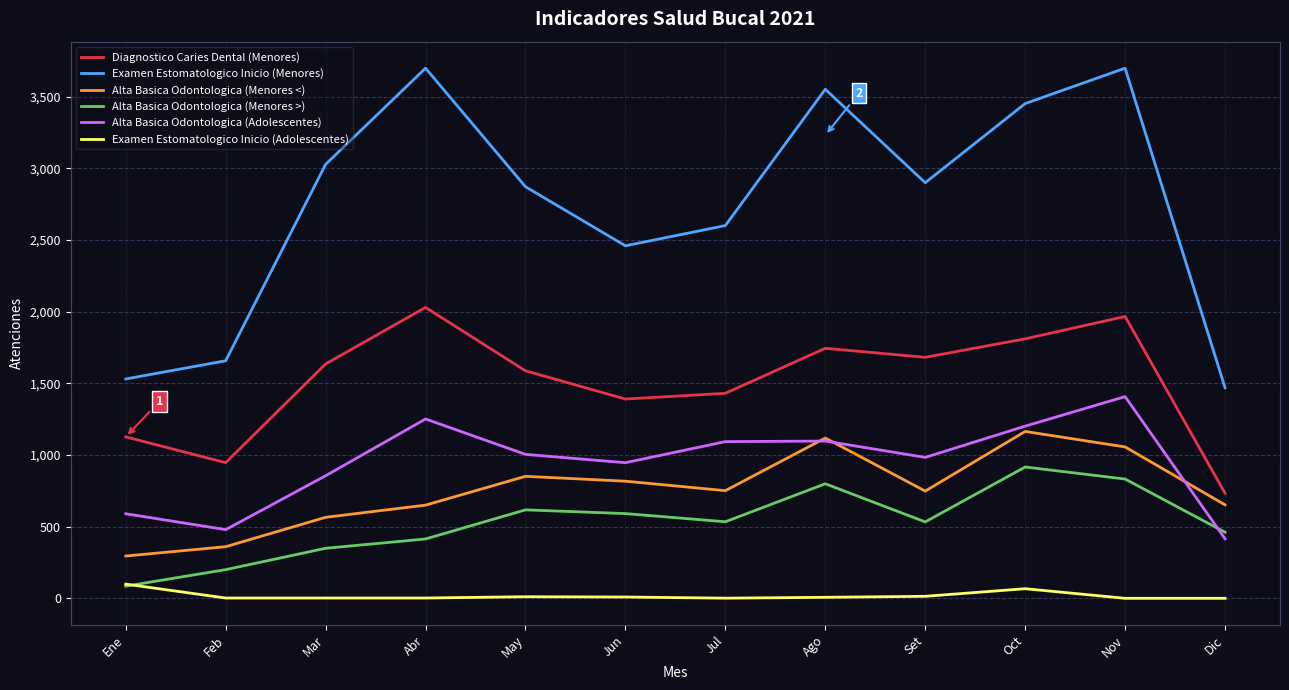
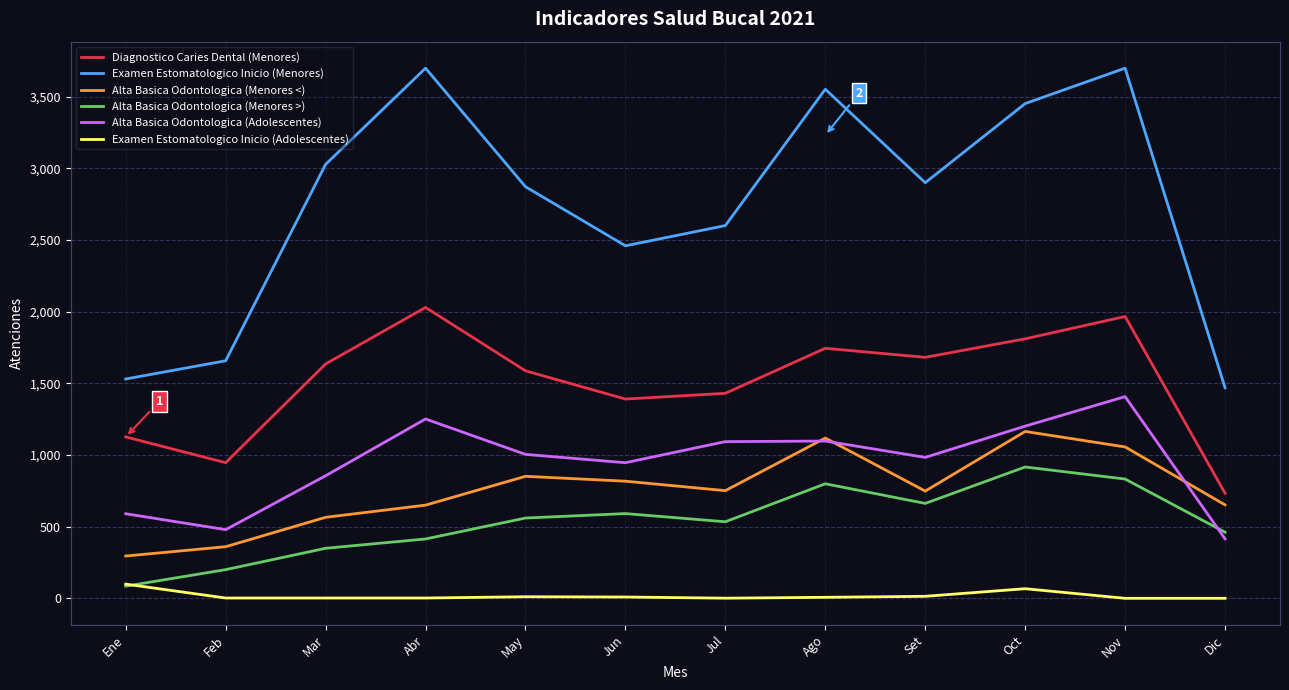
  {
    "Diagnostico Caries Dental (Menores)": {
      "Feb": "950",
      "Mar": "1,640",
      "Abr": "2,030",
      "May": "1,590",
      "Jun": "1,390",
      "Jul": "1,430",
      "Ago": "1,740",
      "Set": "1,680",
      "Oct": "1,810",
      "Nov": "1,970",
      "Dic": "730"
    },
    "Examen Estomatologico Inicio (Menores)": {
      "Ene": "1,530",
      "Feb": "1,660",
      "Mar": "3,030",
      "Abr": "3,700",
      "May": "2,870",
      "Jun": "2,460",
      "Jul": "2,600",
      "Set": "2,900",
      "Oct": "3,450",
      "Nov": "3,700",
      "Dic": "1,470"
    },
    "Alta Basica Odontologica (Menores <)": {
      "Ene": "300",
      "Feb": "360",
      "Mar": "570",
      "Abr": "650",
      "May": "850",
      "Jun": "820",
      "Jul": "750",
      "Ago": "1,120",
      "Set": "750",
      "Oct": "1,160",
      "Nov": "1,060",
      "Dic": "650"
    },
    "Alta Basica Odontologica (Menores >)": {
      "Feb": "200",
      "Mar": "350",
      "Abr": "410",
-     "May": "620",
+     "May": "560",
      "Jun": "590",
      "Jul": "530",
      "Ago": "800",
-     "Set": "530",
+     "Set": "660",
      "Oct": "920",
      "Nov": "830",
      "Dic": "460"
    },
    "Alta Basica Odontologica (Adolescentes)": {
      "Ene": "590",
      "Feb": "480",
      "Mar": "860",
      "Abr": "1,250",
      "May": "1,000",
      "Jun": "950",
      "Jul": "1,090",
      "Ago": "1,100",
      "Set": "980",
      "Oct": "1,200",
      "Nov": "1,410",
      "Dic": "420"
    },
    "Examen Estomatologico Inicio (Adolescentes)": {
      "Feb": "0",
      "Mar": "0",
      "Abr": "0",
      "May": "10",
      "Jun": "10",
      "Jul": "0",
      "Ago": "10",
      "Set": "10",
      "Oct": "70",
      "Nov": "0",
      "Dic": "0"
    }
  }
